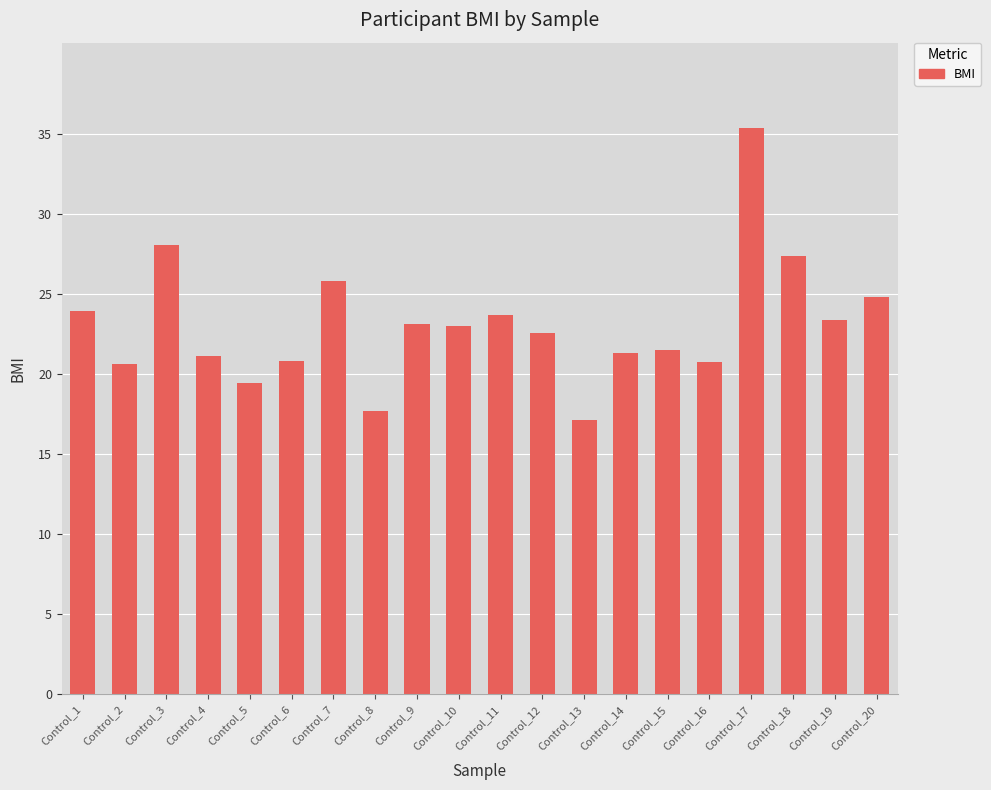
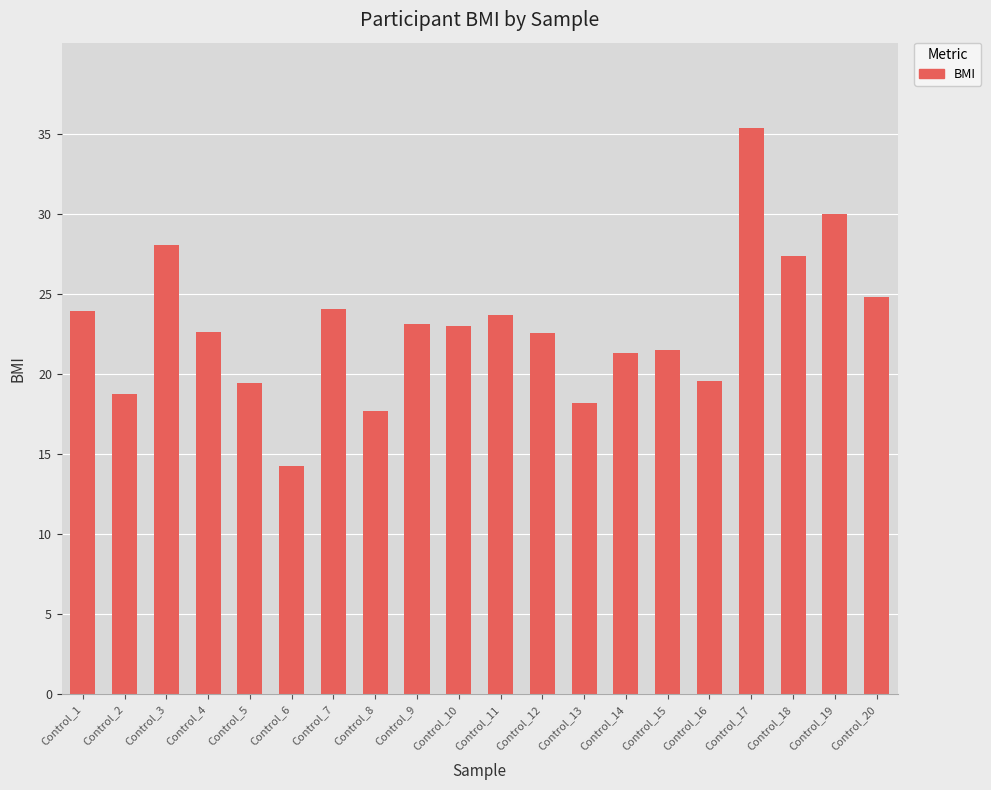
  {
    "Control_1": 23.9,
-   "Control_2": 20.6,
+   "Control_2": 18.7,
    "Control_3": 28.1,
-   "Control_4": 21.1,
+   "Control_4": 22.6,
    "Control_5": 19.4,
-   "Control_6": 20.8,
-   "Control_7": 25.8,
+   "Control_6": 14.3,
+   "Control_7": 24.0,
    "Control_8": 17.7,
    "Control_9": 23.1,
    "Control_10": 23.0,
    "Control_11": 23.7,
    "Control_12": 22.6,
-   "Control_13": 17.1,
+   "Control_13": 18.2,
    "Control_14": 21.3,
    "Control_15": 21.5,
-   "Control_16": 20.8,
+   "Control_16": 19.6,
    "Control_17": 35.4,
    "Control_18": 27.3,
-   "Control_19": 23.4,
+   "Control_19": 30.0,
    "Control_20": 24.8
  }
